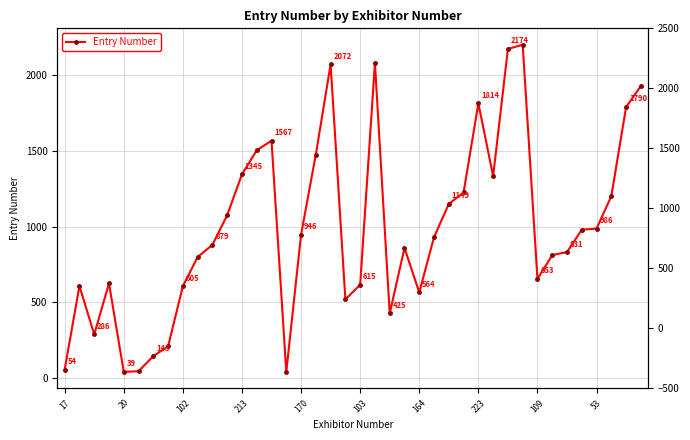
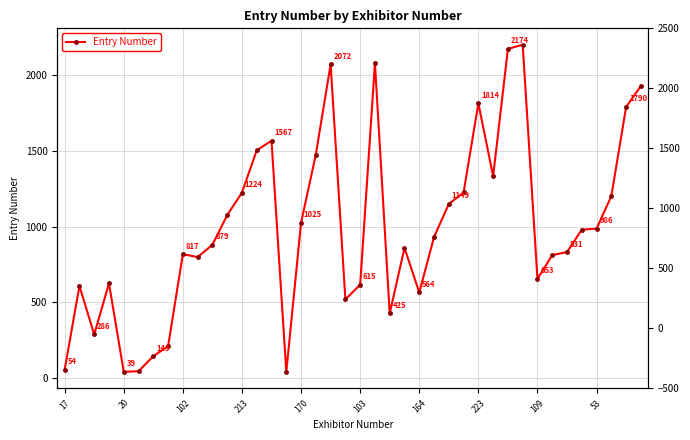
  {
    "20": 39,
-   "102": 605,
-   "213": 1345,
-   "170": 946,
+   "102": 817,
+   "213": 1224,
+   "170": 1025,
    "103": 615,
    "164": 564,
    "223": 1814,
    "109": 653,
    "53": 986
  }
